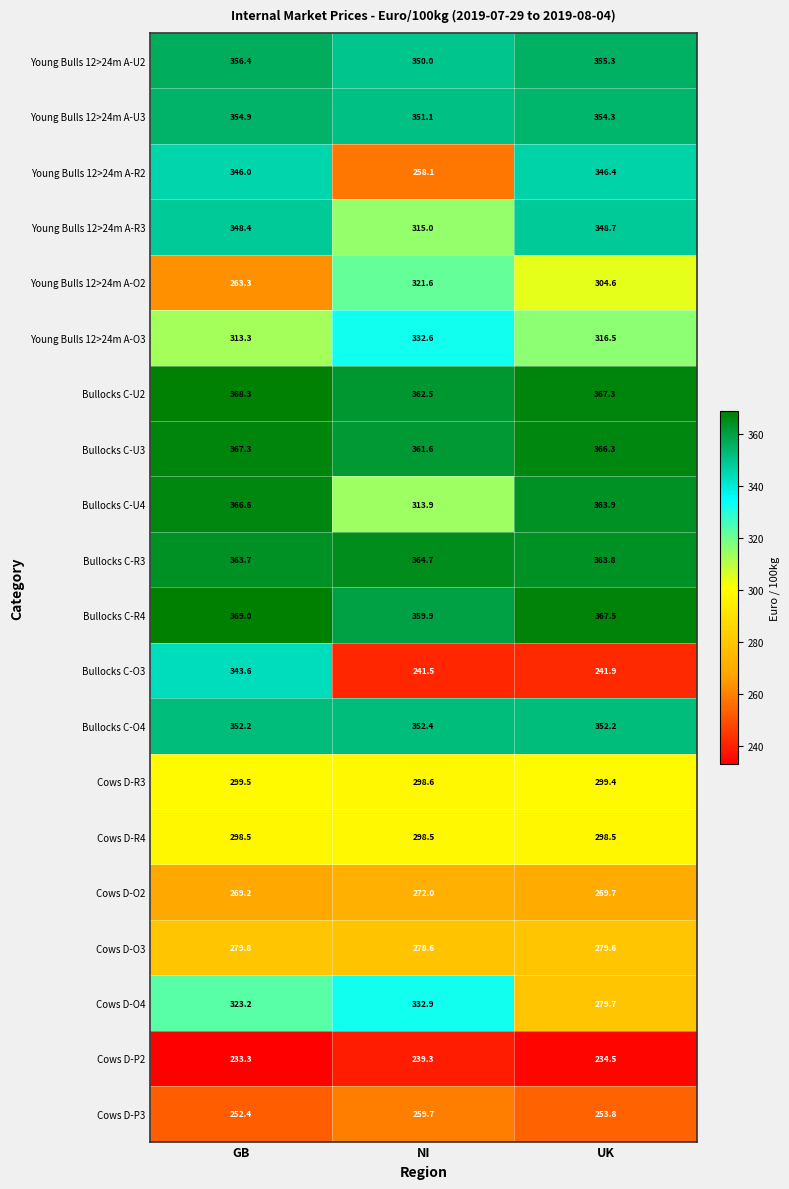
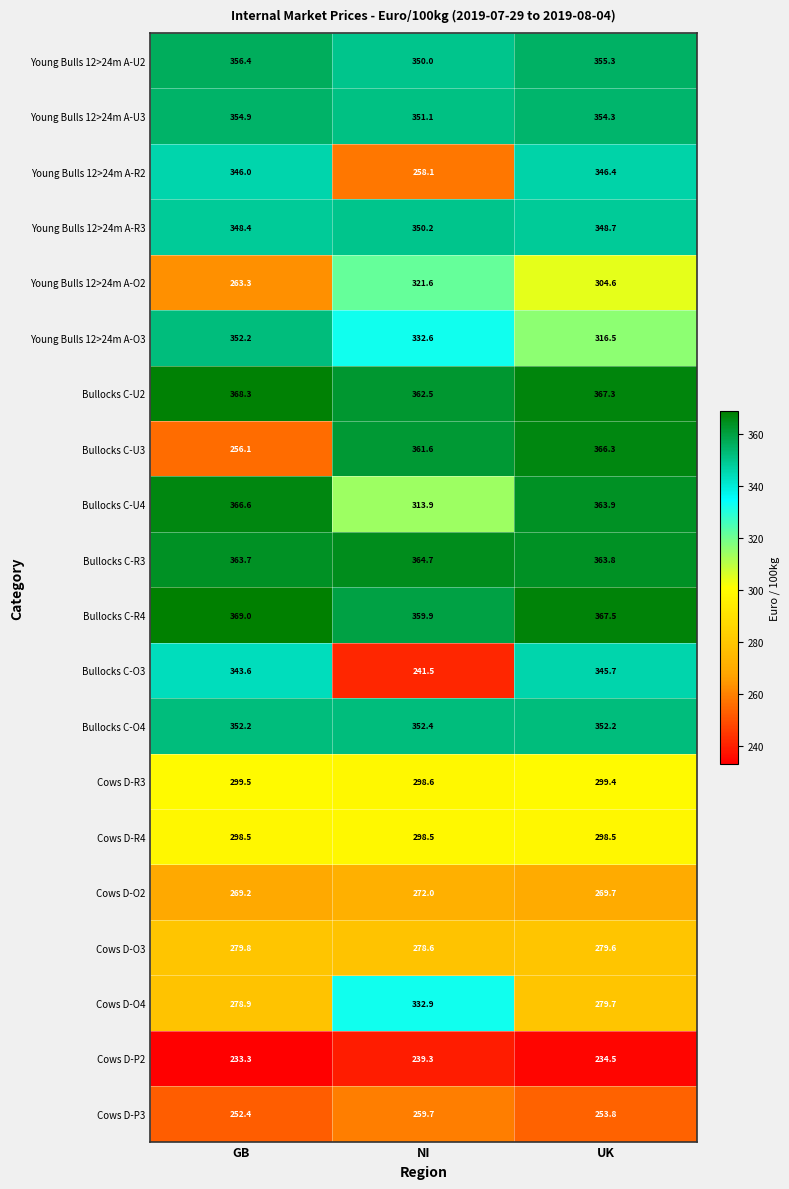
  {
    "Young Bulls 12>24m A-U2": {
      "GB": 356.4,
      "NI": 350.0,
      "UK": 355.3
    },
    "Young Bulls 12>24m A-U3": {
      "GB": 354.9,
      "NI": 351.1,
      "UK": 354.3
    },
    "Young Bulls 12>24m A-R2": {
      "GB": 346.0,
      "NI": 258.1,
      "UK": 346.4
    },
    "Young Bulls 12>24m A-R3": {
      "GB": 348.4,
-     "NI": 315.0,
+     "NI": 350.2,
      "UK": 348.7
    },
    "Young Bulls 12>24m A-O2": {
      "GB": 263.3,
      "NI": 321.6,
      "UK": 304.6
    },
    "Young Bulls 12>24m A-O3": {
-     "GB": 313.3,
+     "GB": 352.2,
      "NI": 332.6,
      "UK": 316.5
    },
    "Bullocks C-U2": {
      "GB": 368.3,
      "NI": 362.5,
      "UK": 367.3
    },
    "Bullocks C-U3": {
-     "GB": 367.3,
+     "GB": 256.1,
      "NI": 361.6,
      "UK": 366.3
    },
    "Bullocks C-U4": {
      "GB": 366.6,
      "NI": 313.9,
      "UK": 363.9
    },
    "Bullocks C-R3": {
      "GB": 363.7,
      "NI": 364.7,
      "UK": 363.8
    },
    "Bullocks C-R4": {
      "GB": 369.0,
      "NI": 359.9,
      "UK": 367.5
    },
    "Bullocks C-O3": {
      "GB": 343.6,
      "NI": 241.5,
-     "UK": 241.9
+     "UK": 345.7
    },
    "Bullocks C-O4": {
      "GB": 352.2,
      "NI": 352.4,
      "UK": 352.2
    },
    "Cows D-R3": {
      "GB": 299.5,
      "NI": 298.6,
      "UK": 299.4
    },
    "Cows D-R4": {
      "GB": 298.5,
      "NI": 298.5,
      "UK": 298.5
    },
    "Cows D-O2": {
      "GB": 269.2,
      "NI": 272.0,
      "UK": 269.7
    },
    "Cows D-O3": {
      "GB": 279.8,
      "NI": 278.6,
      "UK": 279.6
    },
    "Cows D-O4": {
-     "GB": 323.2,
+     "GB": 278.9,
      "NI": 332.9,
      "UK": 279.7
    },
    "Cows D-P2": {
      "GB": 233.3,
      "NI": 239.3,
      "UK": 234.5
    },
    "Cows D-P3": {
      "GB": 252.4,
      "NI": 259.7,
      "UK": 253.8
    }
  }
